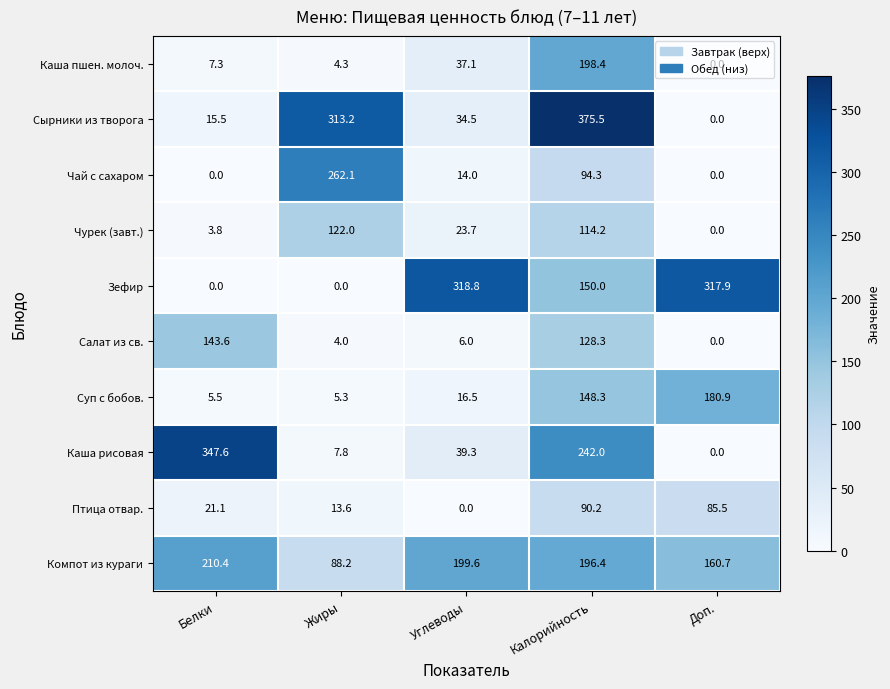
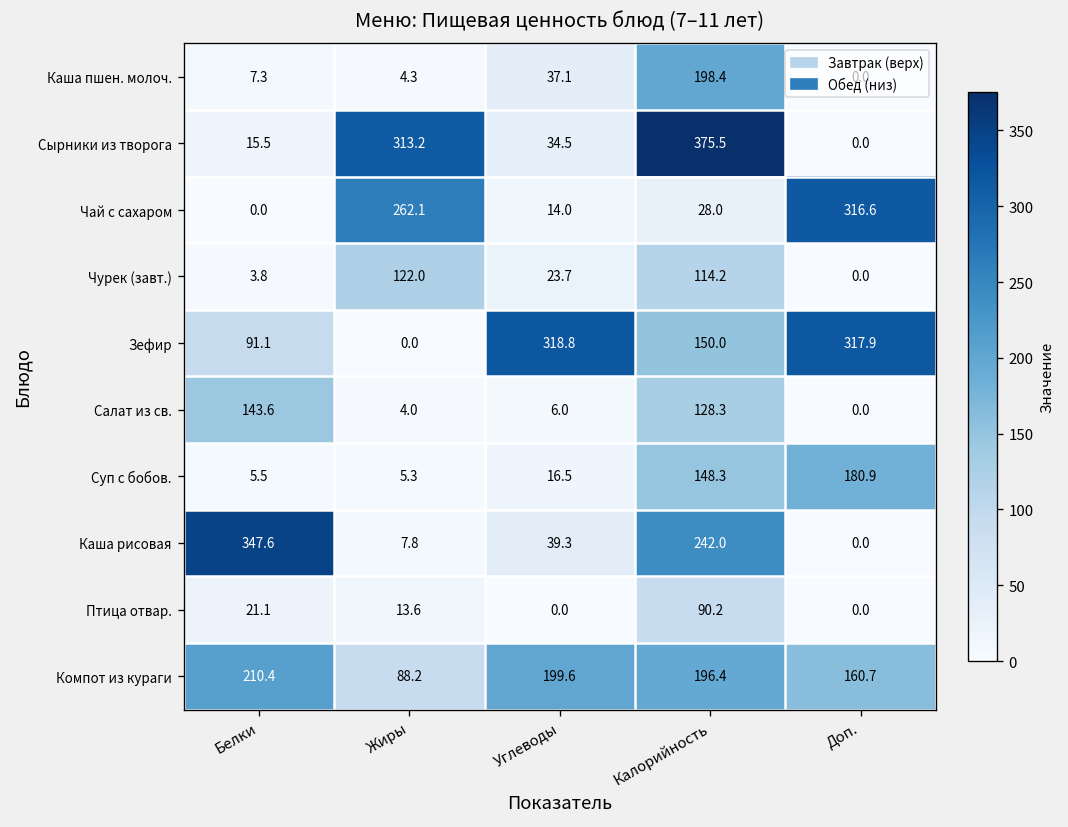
  {
    "Каша пшен. молоч.": {
      "Белки": 7.3,
      "Жиры": 4.3,
      "Углеводы": 37.1,
      "Калорийность": 198.4
    },
    "Сырники из творога": {
      "Белки": 15.5,
      "Жиры": 313.2,
      "Углеводы": 34.5,
      "Калорийность": 375.5,
      "Доп.": 0.0
    },
    "Чай с сахаром": {
      "Белки": 0.0,
      "Жиры": 262.1,
      "Углеводы": 14.0,
-     "Калорийность": 94.3,
-     "Доп.": 0.0
+     "Калорийность": 28.0,
+     "Доп.": 316.6
    },
    "Чурек (завт.)": {
      "Белки": 3.8,
      "Жиры": 122.0,
      "Углеводы": 23.7,
      "Калорийность": 114.2,
      "Доп.": 0.0
    },
    "Зефир": {
-     "Белки": 0.0,
+     "Белки": 91.1,
      "Жиры": 0.0,
      "Углеводы": 318.8,
      "Калорийность": 150.0,
      "Доп.": 317.9
    },
    "Салат из св.": {
      "Белки": 143.6,
      "Жиры": 4.0,
      "Углеводы": 6.0,
      "Калорийность": 128.3,
      "Доп.": 0.0
    },
    "Суп с бобов.": {
      "Белки": 5.5,
      "Жиры": 5.3,
      "Углеводы": 16.5,
      "Калорийность": 148.3,
      "Доп.": 180.9
    },
    "Каша рисовая": {
      "Белки": 347.6,
      "Жиры": 7.8,
      "Углеводы": 39.3,
      "Калорийность": 242.0,
      "Доп.": 0.0
    },
    "Птица отвар.": {
      "Белки": 21.1,
      "Жиры": 13.6,
      "Углеводы": 0.0,
      "Калорийность": 90.2,
-     "Доп.": 85.5
+     "Доп.": 0.0
    },
    "Компот из кураги": {
      "Белки": 210.4,
      "Жиры": 88.2,
      "Углеводы": 199.6,
      "Калорийность": 196.4,
      "Доп.": 160.7
    }
  }
